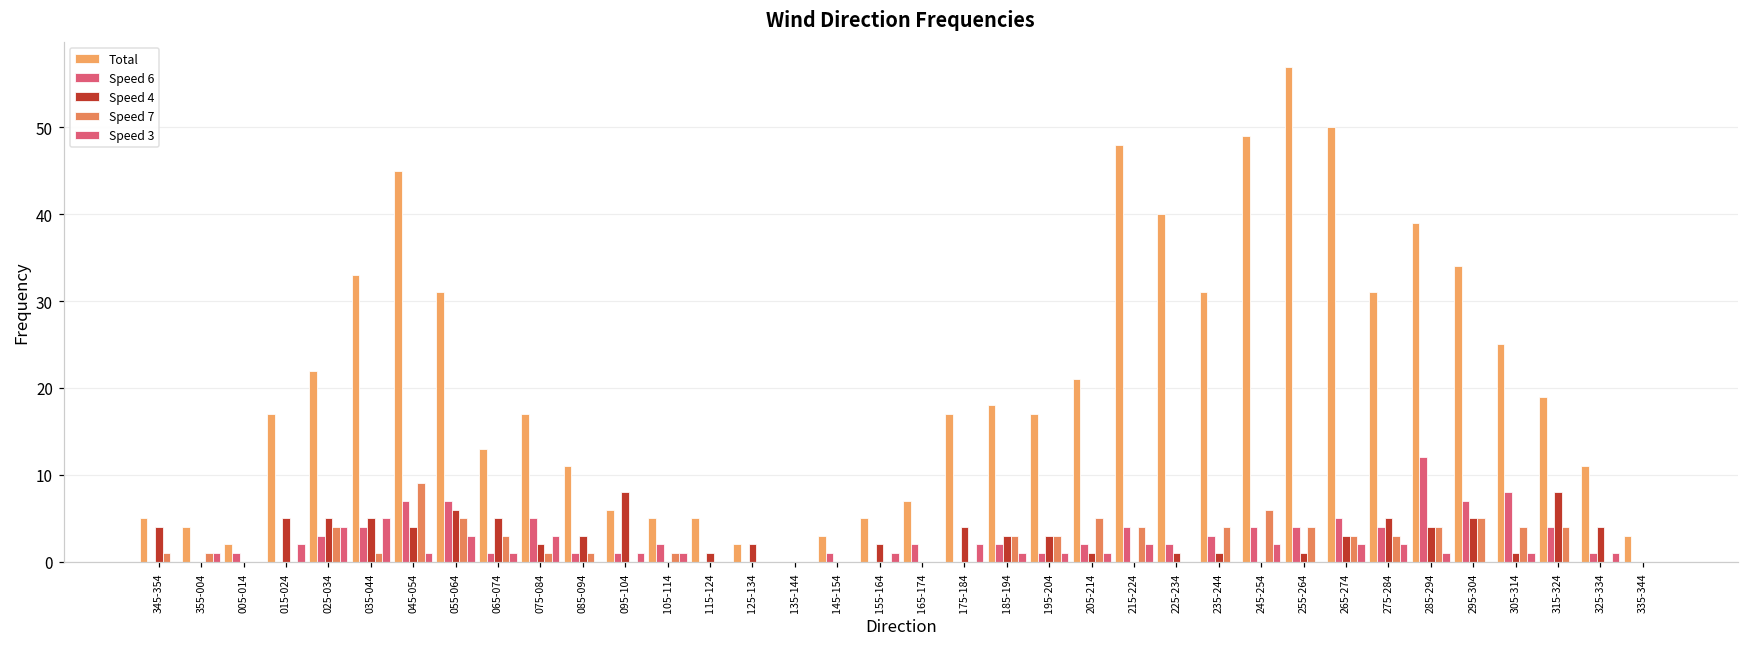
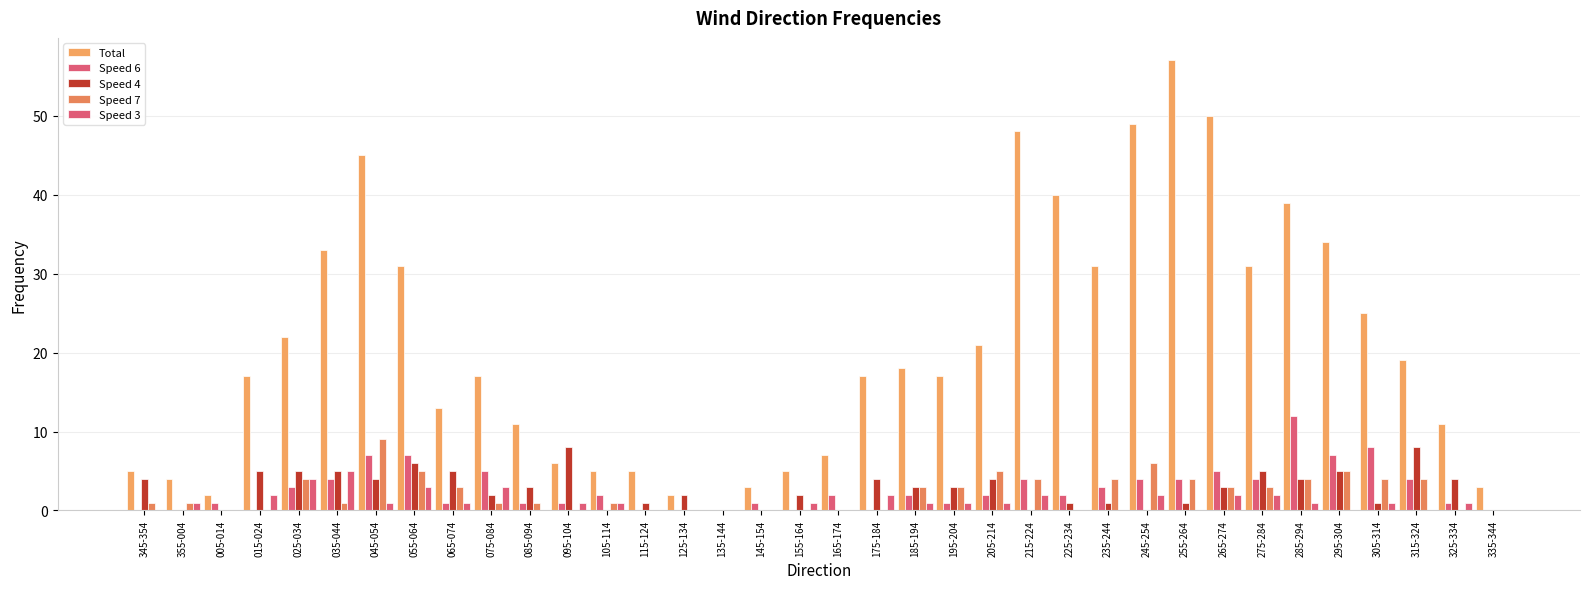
  {
    "Speed 4": {
      "345-354": 4,
      "355-004": 0,
      "005-014": 0,
      "015-024": 5,
      "025-034": 5,
      "035-044": 5,
      "045-054": 4,
      "055-064": 6,
      "065-074": 5,
      "075-084": 2,
      "085-094": 3,
      "095-104": 8,
      "105-114": 0,
      "115-124": 1,
      "125-134": 2,
      "135-144": 0,
      "145-154": 0,
      "155-164": 2,
      "165-174": 0,
      "175-184": 4,
      "185-194": 3,
      "195-204": 3,
-     "205-214": 1,
+     "205-214": 4,
      "215-224": 0,
      "225-234": 1,
      "235-244": 1,
      "245-254": 0,
      "255-264": 1,
      "265-274": 3,
      "275-284": 5,
      "285-294": 4,
      "295-304": 5,
      "305-314": 1,
      "315-324": 8,
      "325-334": 4,
      "335-344": 0
    }
  }
